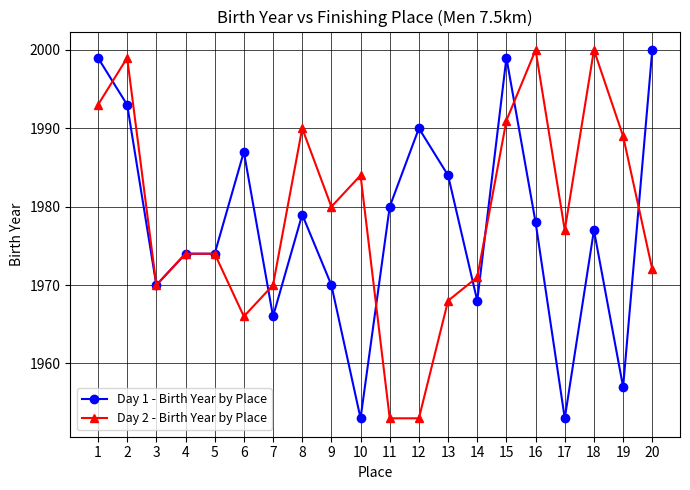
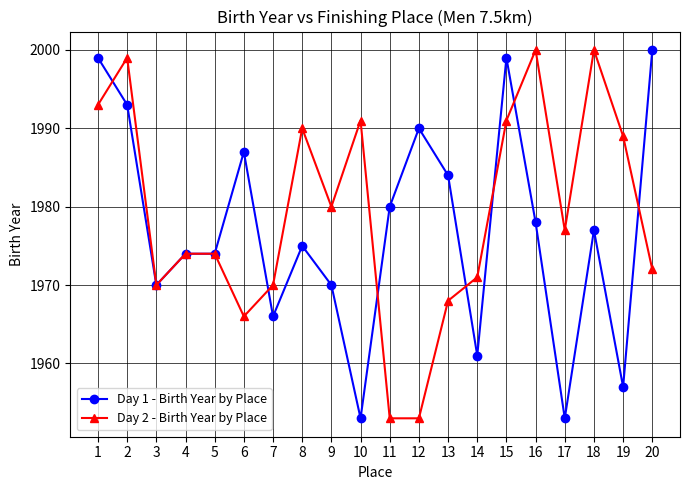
  {
    "Day 1 - Birth Year by Place": {
      "1": 1999,
      "2": 1993,
      "6": 1987,
      "7": 1966,
-     "8": 1979,
+     "8": 1975,
      "9": 1970,
      "10": 1953,
      "11": 1980,
      "12": 1990,
      "13": 1984,
-     "14": 1968,
+     "14": 1961,
      "15": 1999,
      "16": 1978,
      "17": 1953,
      "18": 1977,
      "19": 1957,
      "20": 2000
    },
    "Day 2 - Birth Year by Place": {
      "1": 1993,
      "2": 1999,
      "6": 1966,
      "7": 1970,
      "8": 1990,
      "9": 1980,
-     "10": 1984,
+     "10": 1991,
      "11": 1953,
      "12": 1953,
      "13": 1968,
      "14": 1971,
      "15": 1991,
      "16": 2000,
      "17": 1977,
      "18": 2000,
      "19": 1989,
      "20": 1972
    }
  }
